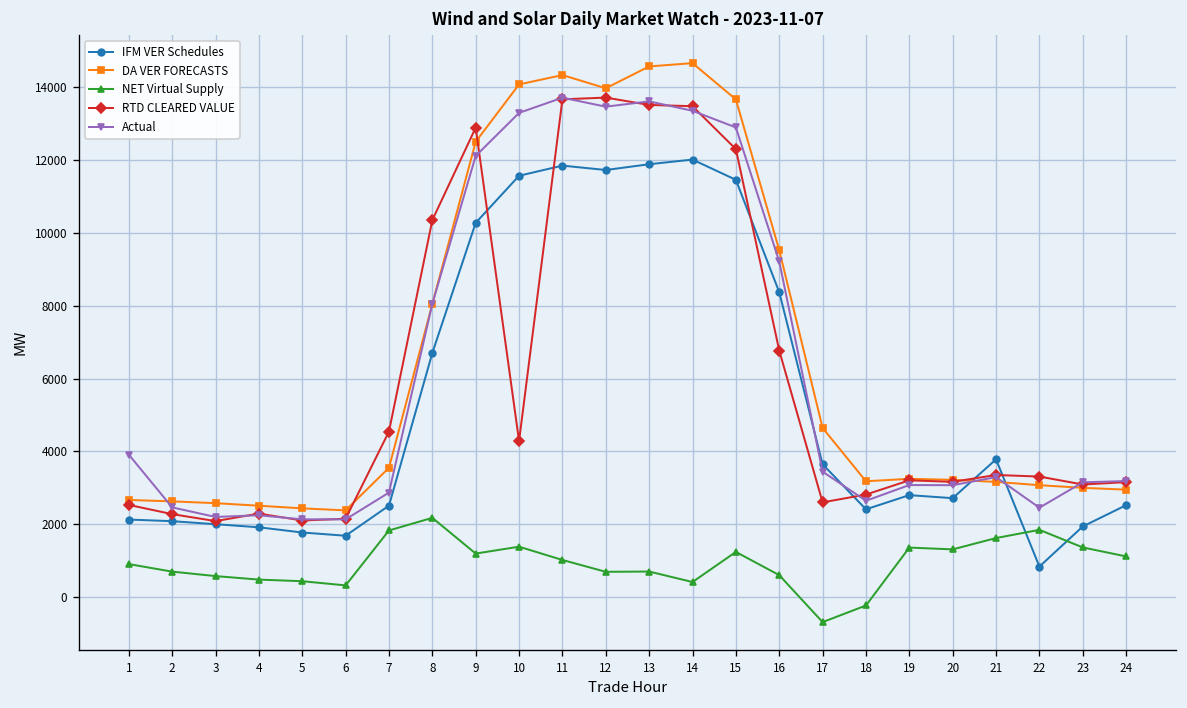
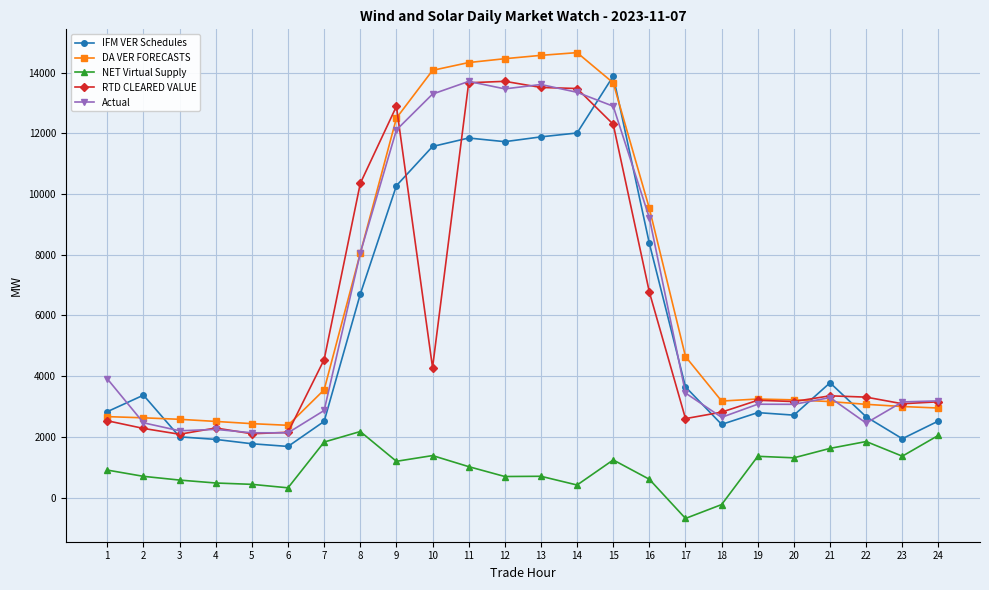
  {
    "IFM VER Schedules": {
-     "1": 2100,
-     "2": 2100,
+     "1": 2800,
+     "2": 3400,
      "3": 2000,
      "4": 1900,
      "5": 1800,
      "6": 1700,
      "7": 2500,
      "8": 6700,
      "9": 10300,
      "10": 11600,
      "11": 11800,
      "12": 11700,
      "13": 11900,
      "14": 12000,
-     "15": 11500,
+     "15": 13900,
      "16": 8400,
      "17": 3600,
      "18": 2400,
      "19": 2800,
      "20": 2700,
      "21": 3800,
-     "22": 800,
+     "22": 2700,
      "23": 1900,
      "24": 2500
    },
    "DA VER FORECASTS": {
      "1": 2700,
      "2": 2600,
      "3": 2600,
      "4": 2500,
      "5": 2400,
      "6": 2400,
      "7": 3600,
      "9": 12500,
      "10": 14100,
      "11": 14300,
-     "12": 14000,
+     "12": 14500,
      "13": 14600,
      "14": 14700,
      "15": 13700,
      "16": 9500,
      "17": 4600,
      "18": 3200,
      "21": 3200,
      "22": 3100,
      "23": 3000,
      "24": 3000
    },
    "NET Virtual Supply": {
      "1": 900,
      "2": 700,
      "3": 600,
      "4": 500,
      "5": 400,
      "6": 300,
      "7": 1800,
      "8": 2200,
      "9": 1200,
      "10": 1400,
      "11": 1000,
      "12": 700,
      "13": 700,
      "14": 400,
      "15": 1200,
      "16": 600,
      "17": -700,
      "18": -200,
      "19": 1400,
      "20": 1300,
      "21": 1600,
      "22": 1800,
      "23": 1400,
-     "24": 1100
+     "24": 2100
    },
    "RTD CLEARED VALUE": {
      "1": 2500,
      "2": 2300,
      "3": 2100,
      "7": 4500,
      "8": 10300,
      "9": 12900,
      "10": 4300,
      "12": 13700,
      "13": 13500,
      "14": 13500,
      "15": 12300,
      "16": 6800,
      "17": 2600,
      "18": 2800,
      "22": 3300
    },
    "Actual": {
      "1": 3900,
      "2": 2500,
      "3": 2200,
      "7": 2900,
      "9": 12100,
      "10": 13300,
      "12": 13500,
      "13": 13600,
      "14": 13300,
      "15": 12900,
      "16": 9200,
      "17": 3400,
      "18": 2600,
      "19": 3100,
      "20": 3100,
      "22": 2500
    }
  }
